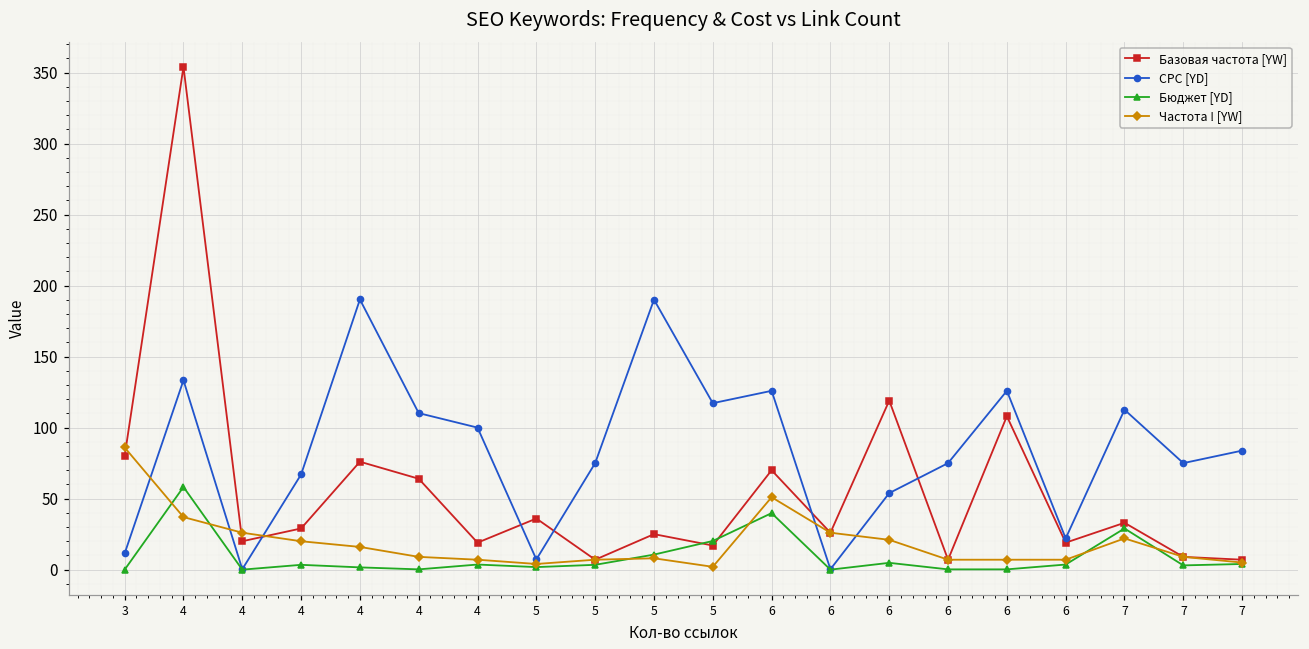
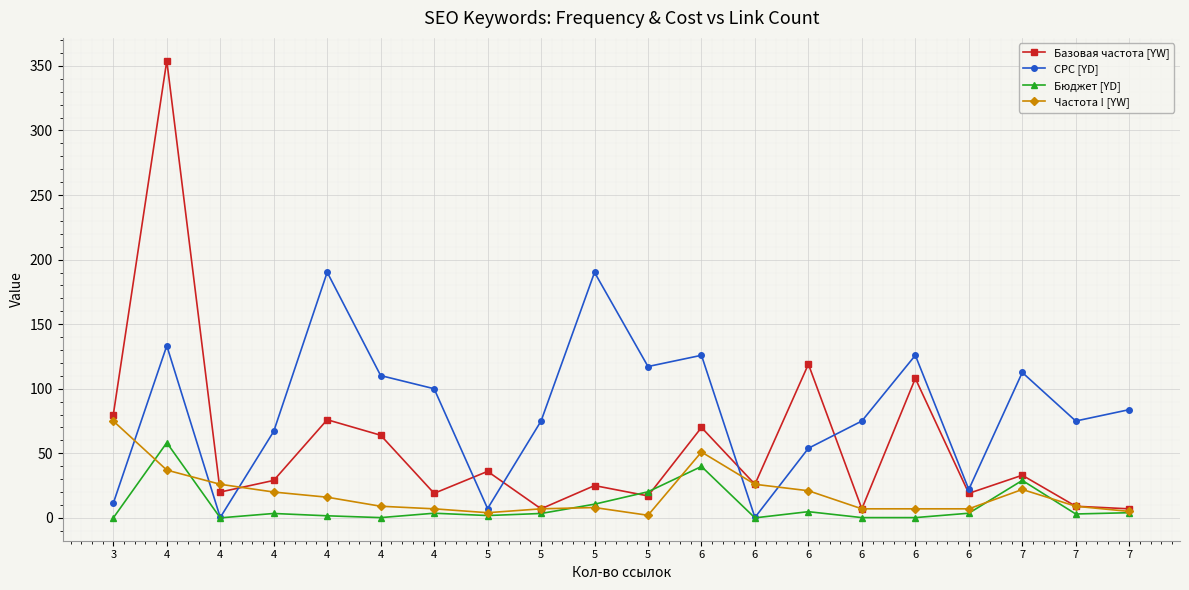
  {
    "Базовая частота [YW]": {
      "3": 80
    },
    "CPC [YD]": {
      "3": 11
    },
    "Бюджет [YD]": {
      "3": 0
    },
    "Частота ! [YW]": {
-     "3": 86
+     "3": 75
    }
  }
